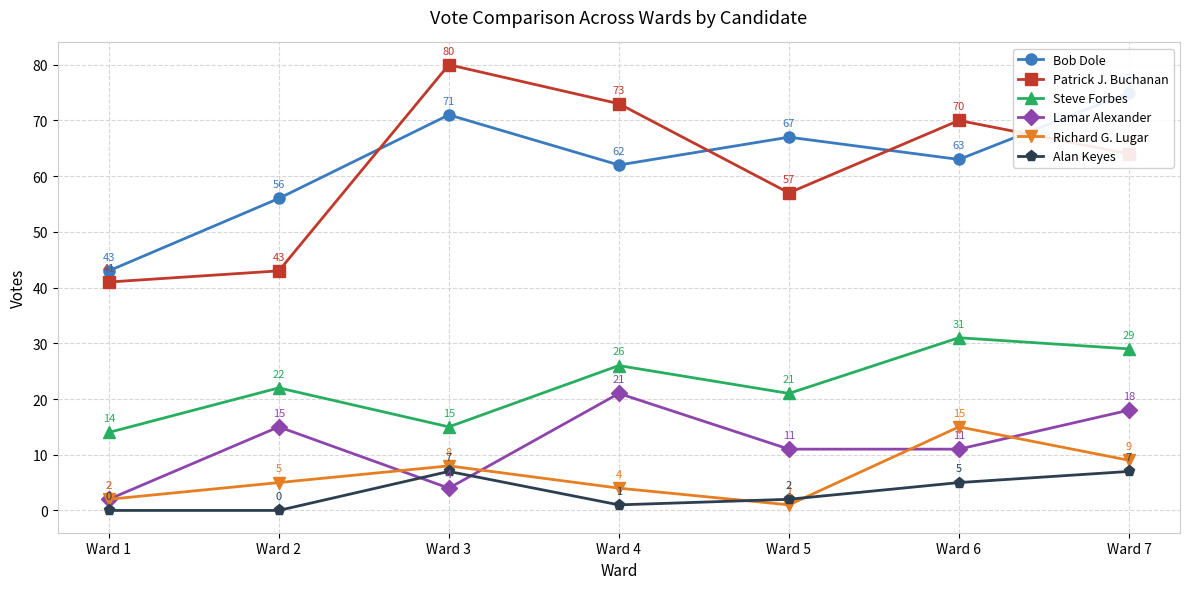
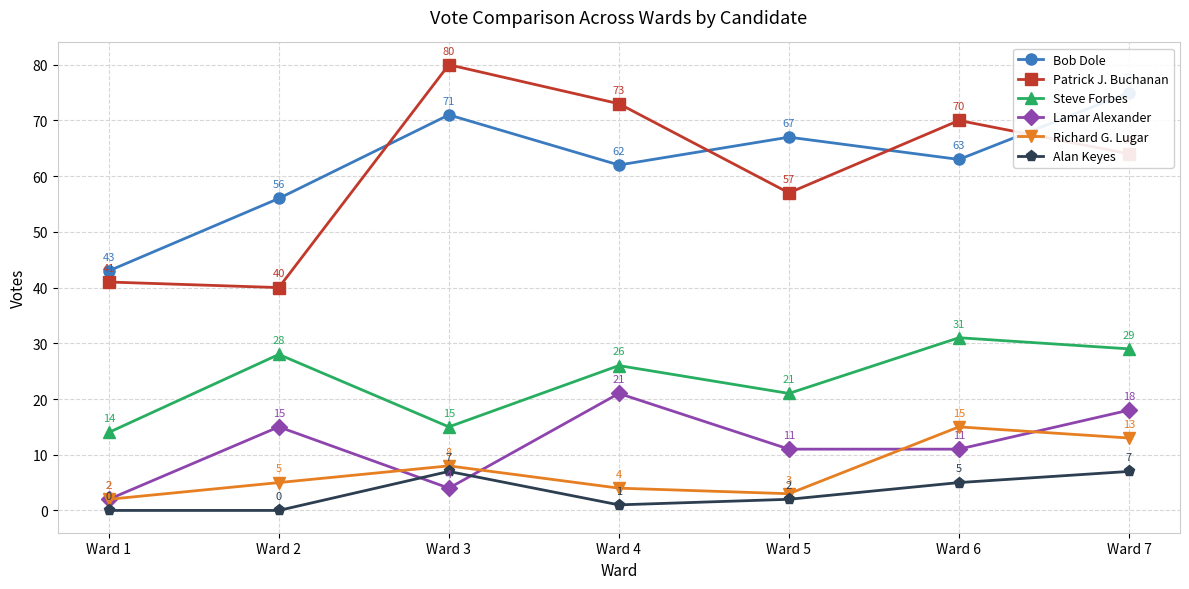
  {
    "Bob Dole": {
      "Ward 1": 43,
      "Ward 2": 56,
      "Ward 3": 71,
      "Ward 4": 62,
      "Ward 5": 67,
      "Ward 6": 63
    },
    "Patrick J. Buchanan": {
-     "Ward 2": 43,
+     "Ward 2": 40,
      "Ward 3": 80,
      "Ward 4": 73,
      "Ward 5": 57,
      "Ward 6": 70
    },
    "Steve Forbes": {
      "Ward 1": 14,
-     "Ward 2": 22,
+     "Ward 2": 28,
      "Ward 3": 15,
      "Ward 4": 26,
      "Ward 5": 21,
      "Ward 6": 31,
      "Ward 7": 29
    },
    "Lamar Alexander": {
      "Ward 2": 15,
      "Ward 4": 21,
      "Ward 5": 11,
      "Ward 6": 11,
      "Ward 7": 18
    },
    "Richard G. Lugar": {
      "Ward 2": 5,
      "Ward 4": 4,
-     "Ward 5": 1,
+     "Ward 5": 3,
      "Ward 6": 15,
-     "Ward 7": 9
+     "Ward 7": 13
    },
    "Alan Keyes": {
      "Ward 2": 0,
      "Ward 6": 5,
      "Ward 7": 7
    }
  }
